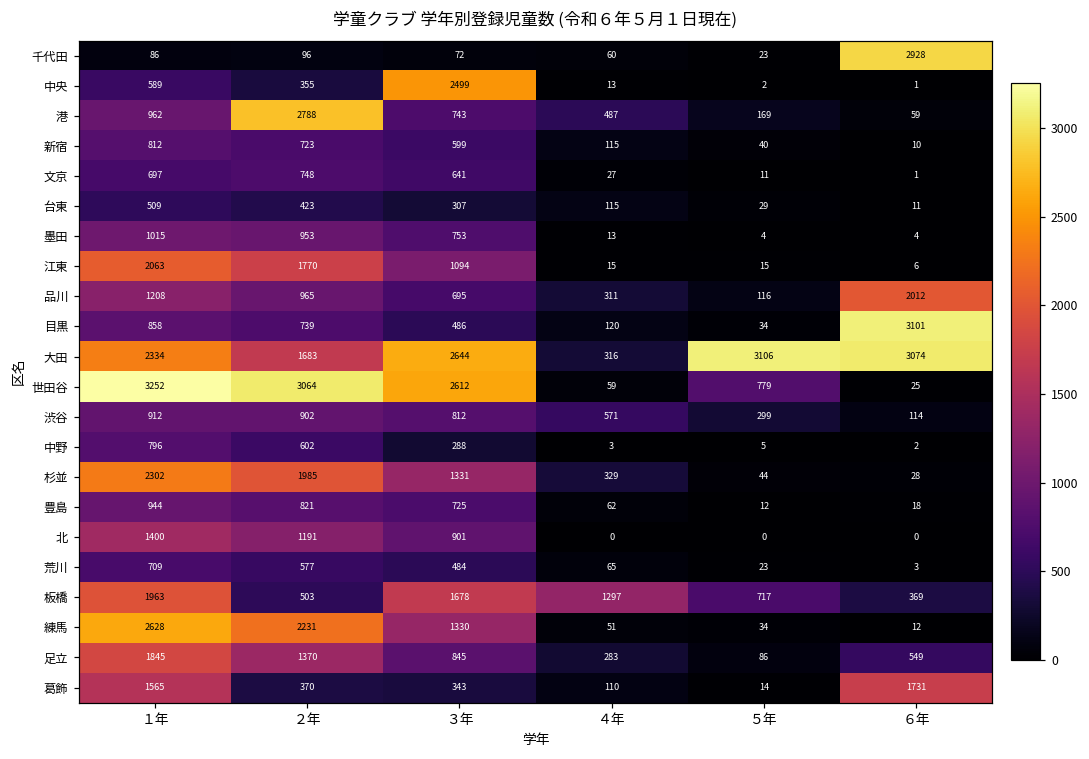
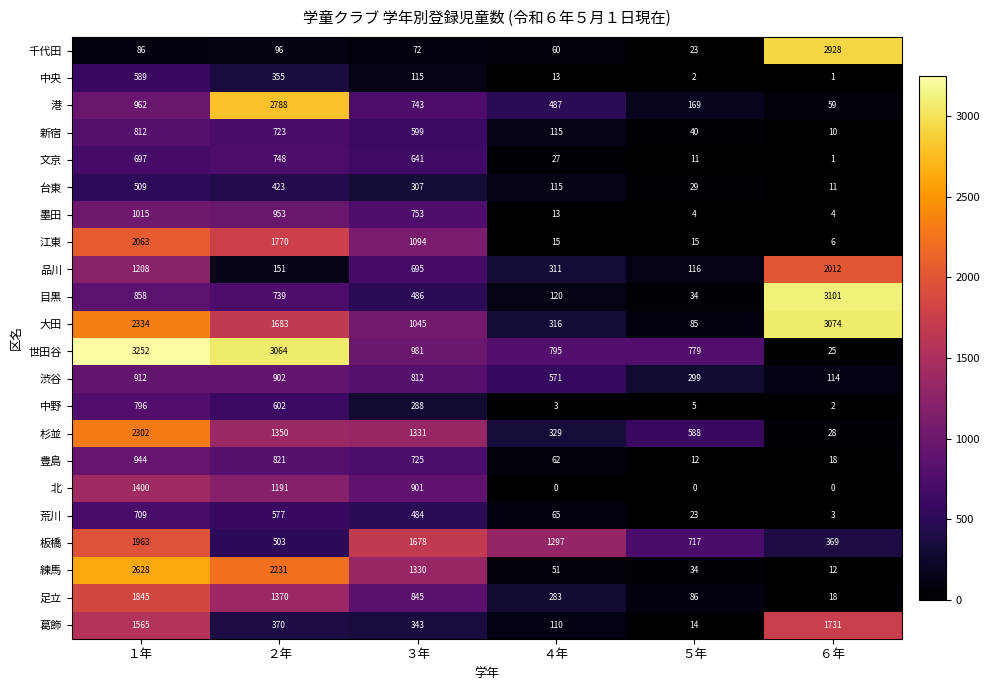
  {
    "千代田": {
      "１年": 86,
      "２年": 96,
      "３年": 72,
      "４年": 60,
      "５年": 23,
      "６年": 2928
    },
    "中央": {
      "１年": 589,
      "２年": 355,
-     "３年": 2499,
+     "３年": 115,
      "４年": 13,
      "５年": 2,
      "６年": 1
    },
    "港": {
      "１年": 962,
      "２年": 2788,
      "３年": 743,
      "４年": 487,
      "５年": 169,
      "６年": 59
    },
    "新宿": {
      "１年": 812,
      "２年": 723,
      "３年": 599,
      "４年": 115,
      "５年": 40,
      "６年": 10
    },
    "文京": {
      "１年": 697,
      "２年": 748,
      "３年": 641,
      "４年": 27,
      "５年": 11,
      "６年": 1
    },
    "台東": {
      "１年": 509,
      "２年": 423,
      "３年": 307,
      "４年": 115,
      "５年": 29,
      "６年": 11
    },
    "墨田": {
      "１年": 1015,
      "２年": 953,
      "３年": 753,
      "４年": 13,
      "５年": 4,
      "６年": 4
    },
    "江東": {
      "１年": 2063,
      "２年": 1770,
      "３年": 1094,
      "４年": 15,
      "５年": 15,
      "６年": 6
    },
    "品川": {
      "１年": 1208,
-     "２年": 965,
+     "２年": 151,
      "３年": 695,
      "４年": 311,
      "５年": 116,
      "６年": 2012
    },
    "目黒": {
      "１年": 858,
      "２年": 739,
      "３年": 486,
      "４年": 120,
      "５年": 34,
      "６年": 3101
    },
    "大田": {
      "１年": 2334,
      "２年": 1683,
-     "３年": 2644,
+     "３年": 1045,
      "４年": 316,
-     "５年": 3106,
+     "５年": 85,
      "６年": 3074
    },
    "世田谷": {
      "１年": 3252,
      "２年": 3064,
-     "３年": 2612,
-     "４年": 59,
+     "３年": 981,
+     "４年": 795,
      "５年": 779,
      "６年": 25
    },
    "渋谷": {
      "１年": 912,
      "２年": 902,
      "３年": 812,
      "４年": 571,
      "５年": 299,
      "６年": 114
    },
    "中野": {
      "１年": 796,
      "２年": 602,
      "３年": 288,
      "４年": 3,
      "５年": 5,
      "６年": 2
    },
    "杉並": {
      "１年": 2302,
-     "２年": 1985,
+     "２年": 1350,
      "３年": 1331,
      "４年": 329,
-     "５年": 44,
+     "５年": 588,
      "６年": 28
    },
    "豊島": {
      "１年": 944,
      "２年": 821,
      "３年": 725,
      "４年": 62,
      "５年": 12,
      "６年": 18
    },
    "北": {
      "１年": 1400,
      "２年": 1191,
      "３年": 901,
      "４年": 0,
      "５年": 0,
      "６年": 0
    },
    "荒川": {
      "１年": 709,
      "２年": 577,
      "３年": 484,
      "４年": 65,
      "５年": 23,
      "６年": 3
    },
    "板橋": {
      "１年": 1963,
      "２年": 503,
      "３年": 1678,
      "４年": 1297,
      "５年": 717,
      "６年": 369
    },
    "練馬": {
      "１年": 2628,
      "２年": 2231,
      "３年": 1330,
      "４年": 51,
      "５年": 34,
      "６年": 12
    },
    "足立": {
      "１年": 1845,
      "２年": 1370,
      "３年": 845,
      "４年": 283,
      "５年": 86,
-     "６年": 549
+     "６年": 18
    },
    "葛飾": {
      "１年": 1565,
      "２年": 370,
      "３年": 343,
      "４年": 110,
      "５年": 14,
      "６年": 1731
    }
  }
